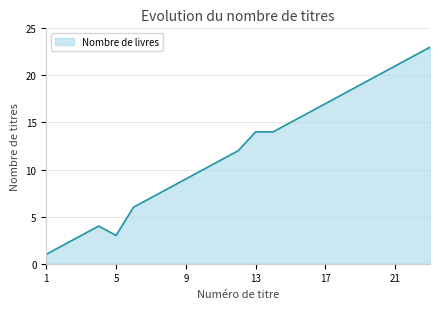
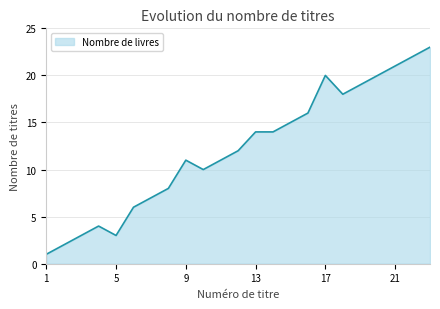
  {
    "1": 1,
    "5": 3,
-   "9": 9,
+   "9": 11,
    "13": 14,
-   "17": 17,
+   "17": 20,
    "21": 21
  }
